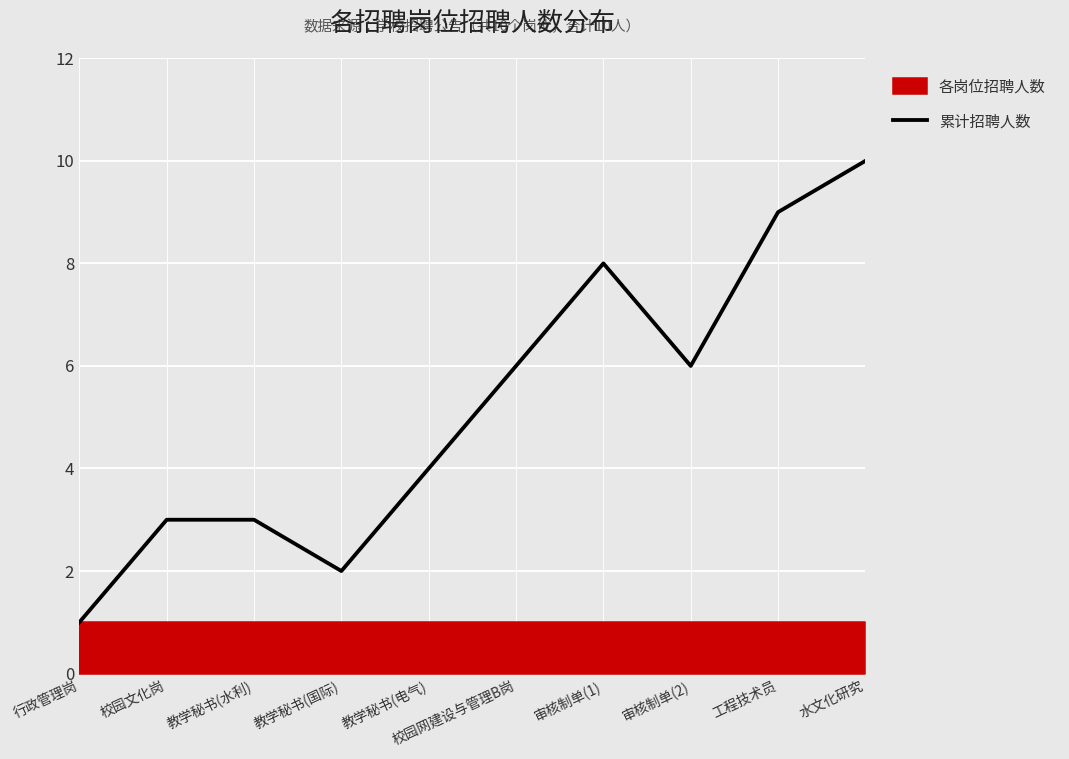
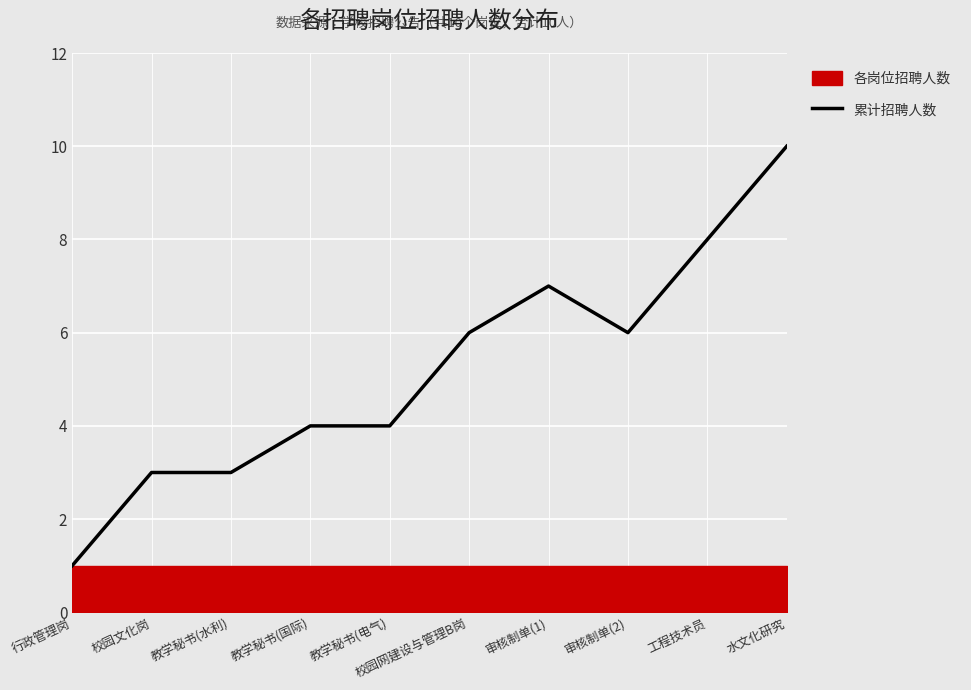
  {
    "累计招聘人数": {
      "校园文化岗": 3,
      "教学秘书(水利)": 3,
-     "教学秘书(国际)": 2,
+     "教学秘书(国际)": 4,
      "教学秘书(电气)": 4,
      "校园网建设与管理B岗": 6,
-     "审核制单(1)": 8,
+     "审核制单(1)": 7,
      "审核制单(2)": 6,
-     "工程技术员": 9,
+     "工程技术员": 8,
      "水文化研究": 10
    },
    "各岗位招聘人数": {
      "校园文化岗": 1,
      "教学秘书(水利)": 1,
      "教学秘书(国际)": 1,
      "教学秘书(电气)": 1,
      "校园网建设与管理B岗": 1,
      "审核制单(1)": 1,
      "审核制单(2)": 1,
      "工程技术员": 1,
      "水文化研究": 1
    }
  }
